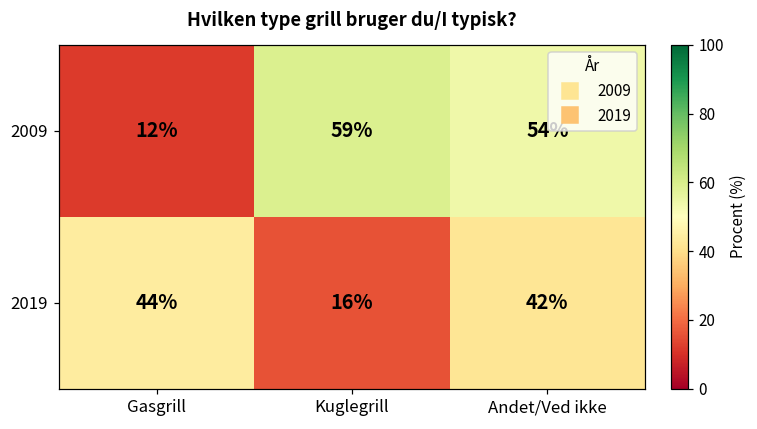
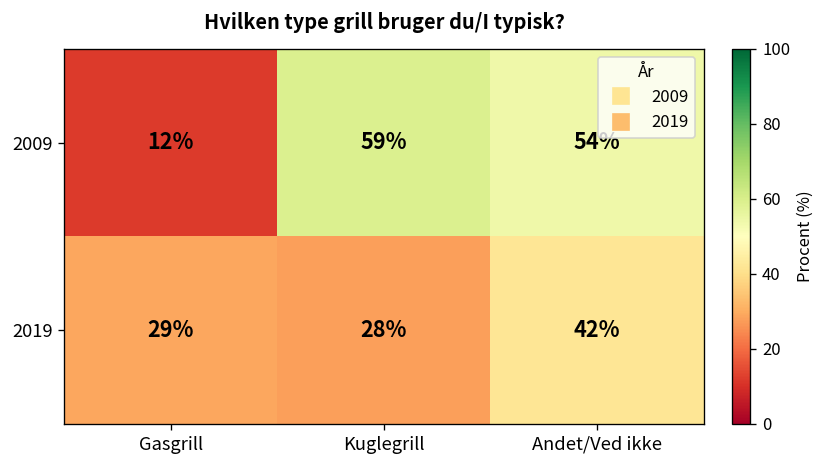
  {
    "2009": {
      "Gasgrill": "12%",
      "Kuglegrill": "59%"
    },
    "2019": {
-     "Gasgrill": "44%",
-     "Kuglegrill": "16%",
+     "Gasgrill": "29%",
+     "Kuglegrill": "28%",
      "Andet/Ved ikke": "42%"
    }
  }
